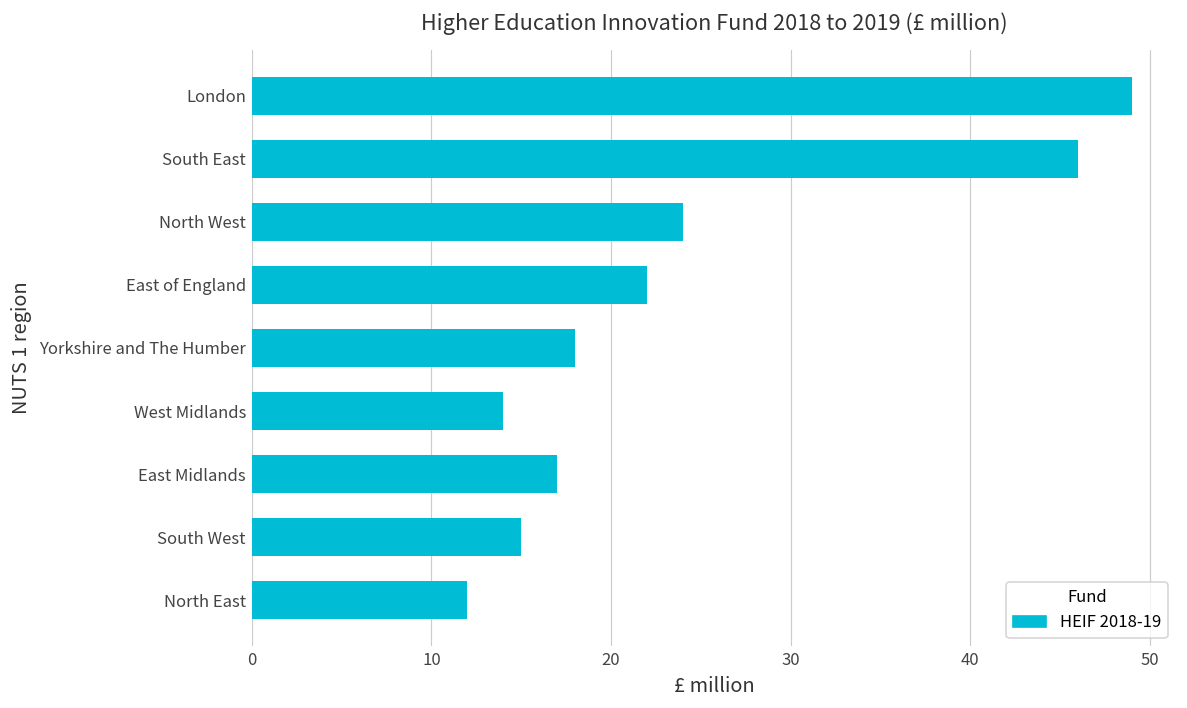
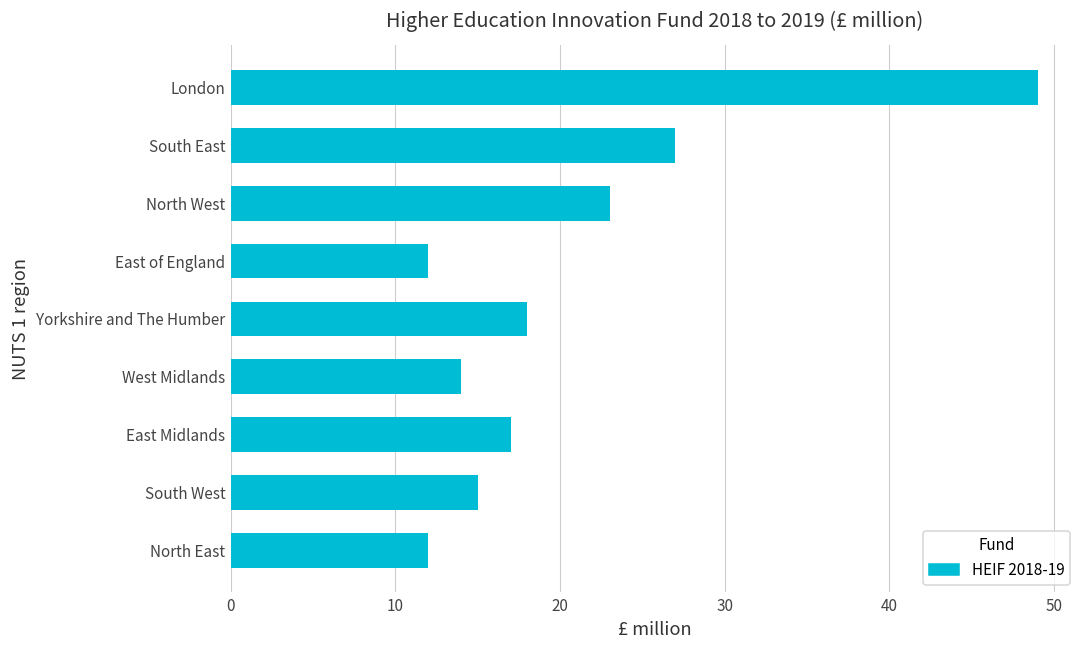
  {
    "London": 49,
-   "South East": 46,
-   "North West": 24,
-   "East of England": 22,
+   "South East": 27,
+   "North West": 23,
+   "East of England": 12,
    "Yorkshire and The Humber": 18,
    "West Midlands": 14,
    "East Midlands": 17,
    "South West": 15,
    "North East": 12
  }
